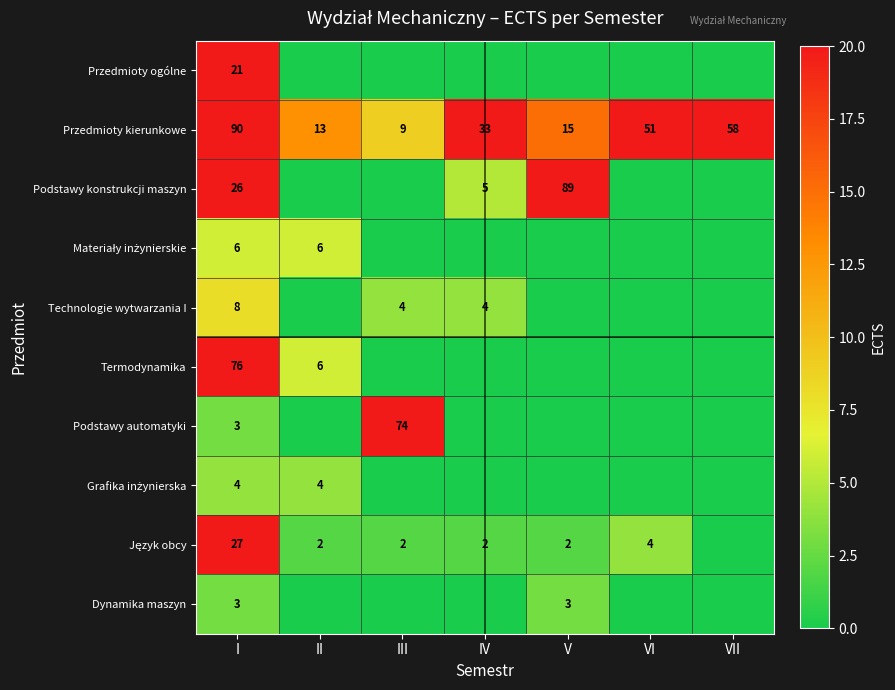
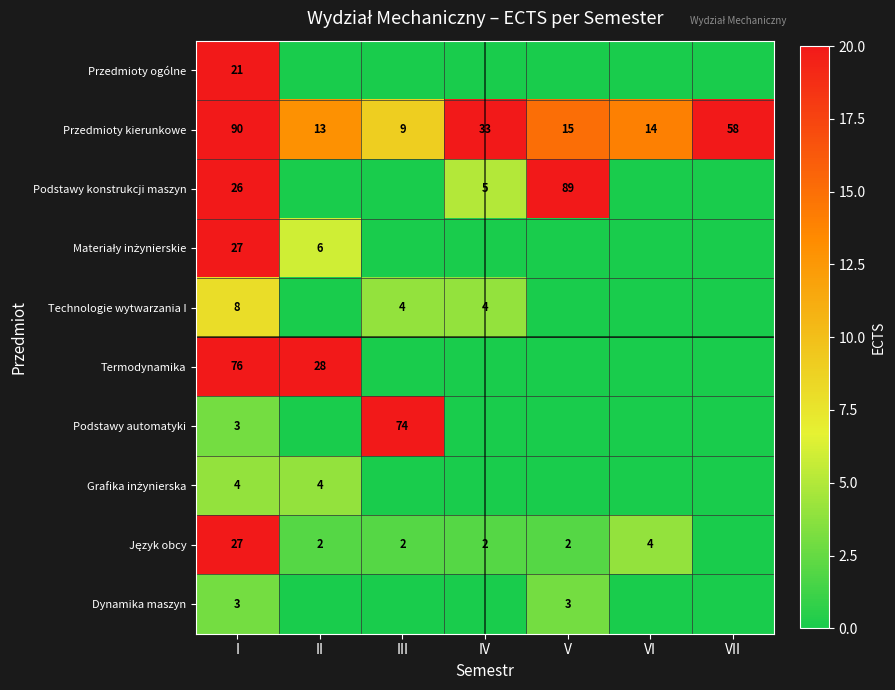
  {
    "Przedmioty ogólne": {
      "I": 21
    },
    "Przedmioty kierunkowe": {
      "I": 90,
      "II": 13,
      "III": 9,
      "IV": 33,
      "V": 15,
-     "VI": 51,
+     "VI": 14,
      "VII": 58
    },
    "Podstawy konstrukcji maszyn": {
      "I": 26,
      "IV": 5,
      "V": 89
    },
    "Materiały inżynierskie": {
-     "I": 6,
+     "I": 27,
      "II": 6
    },
    "Technologie wytwarzania I": {
      "I": 8,
      "III": 4,
      "IV": 4
    },
    "Termodynamika": {
      "I": 76,
-     "II": 6
+     "II": 28
    },
    "Podstawy automatyki": {
      "I": 3,
      "III": 74
    },
    "Grafika inżynierska": {
      "I": 4,
      "II": 4
    },
    "Język obcy": {
      "I": 27,
      "II": 2,
      "III": 2,
      "IV": 2,
      "V": 2,
      "VI": 4
    },
    "Dynamika maszyn": {
      "I": 3,
      "V": 3
    }
  }
